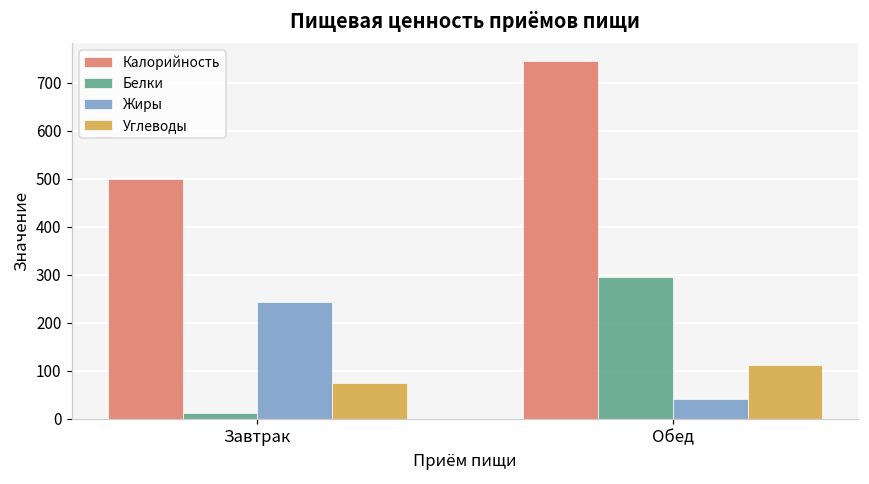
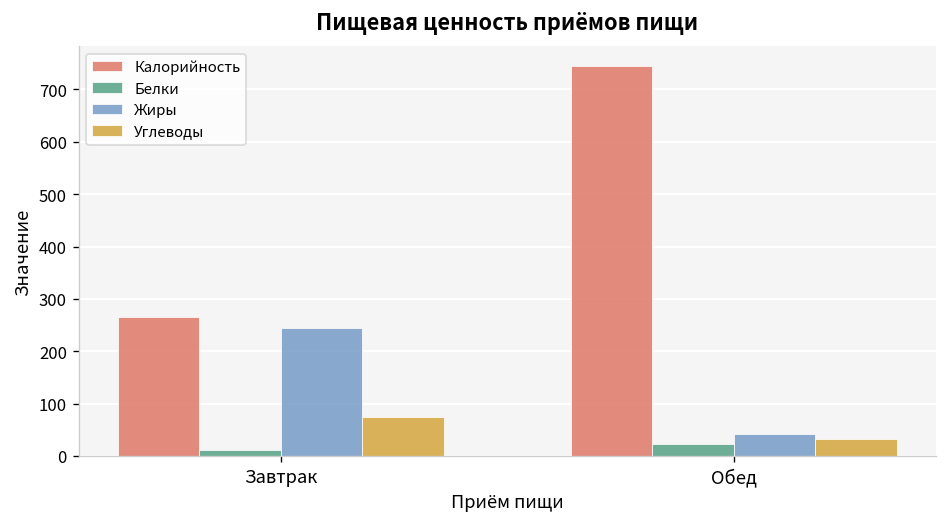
  {
    "Калорийность": {
-     "Завтрак": 500,
+     "Завтрак": 270,
      "Обед": 750
    },
    "Белки": {
      "Завтрак": 10,
-     "Обед": 300
+     "Обед": 20
    },
    "Жиры": {
      "Завтрак": 240,
      "Обед": 40
    },
    "Углеводы": {
      "Завтрак": 70,
-     "Обед": 110
+     "Обед": 30
    }
  }
